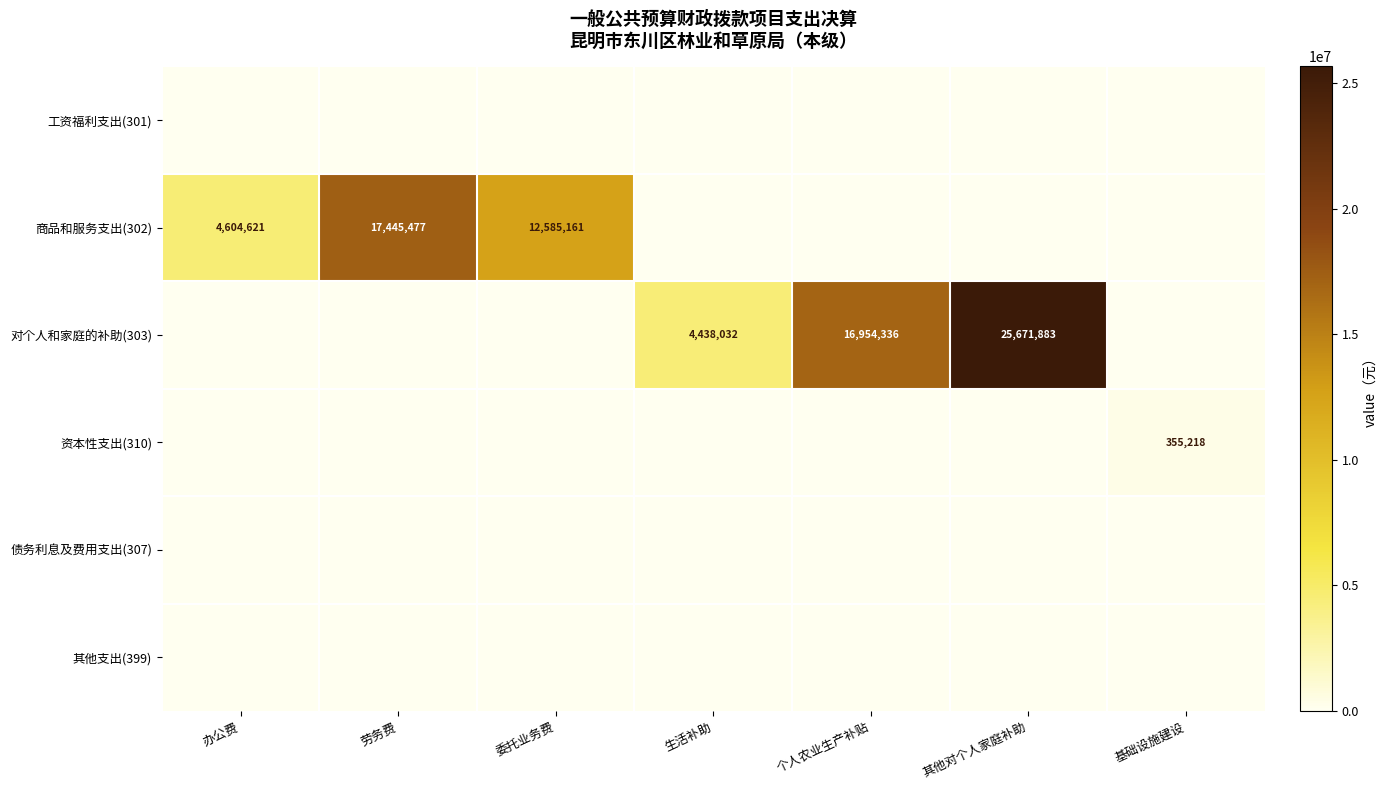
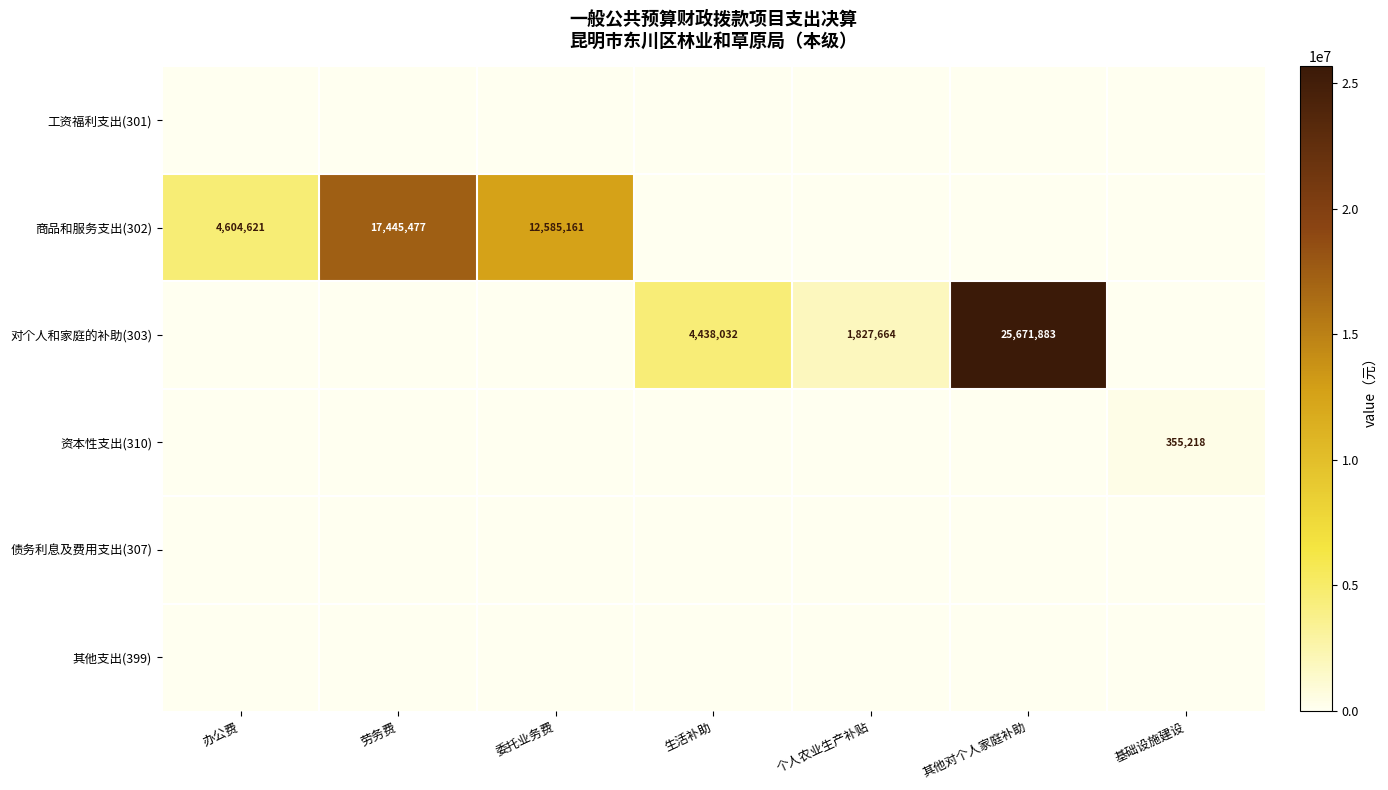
  {
    "商品和服务支出(302)": {
      "办公费": "4,604,621",
      "劳务费": "17,445,477",
      "委托业务费": "12,585,161"
    },
    "对个人和家庭的补助(303)": {
      "生活补助": "4,438,032",
-     "个人农业生产补贴": "16,954,336",
+     "个人农业生产补贴": "1,827,664",
      "其他对个人家庭补助": "25,671,883"
    },
    "资本性支出(310)": {
      "基础设施建设": "355,218"
    }
  }
